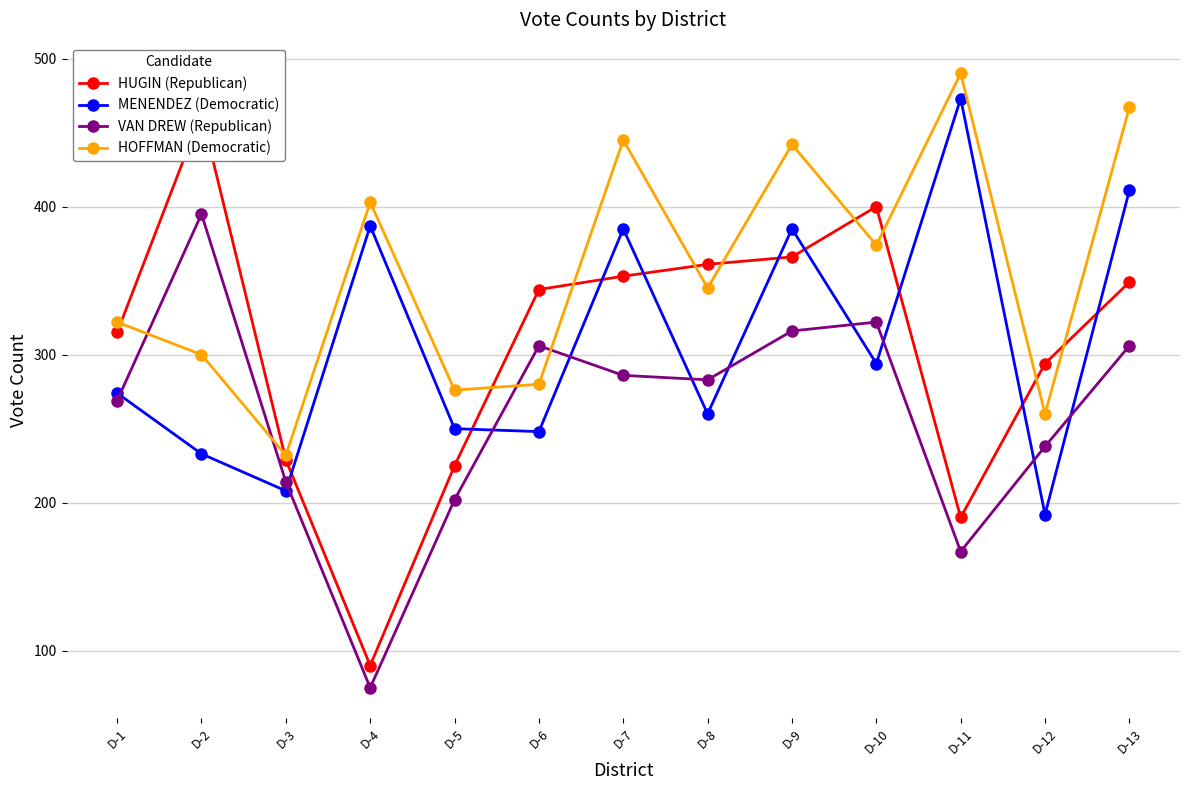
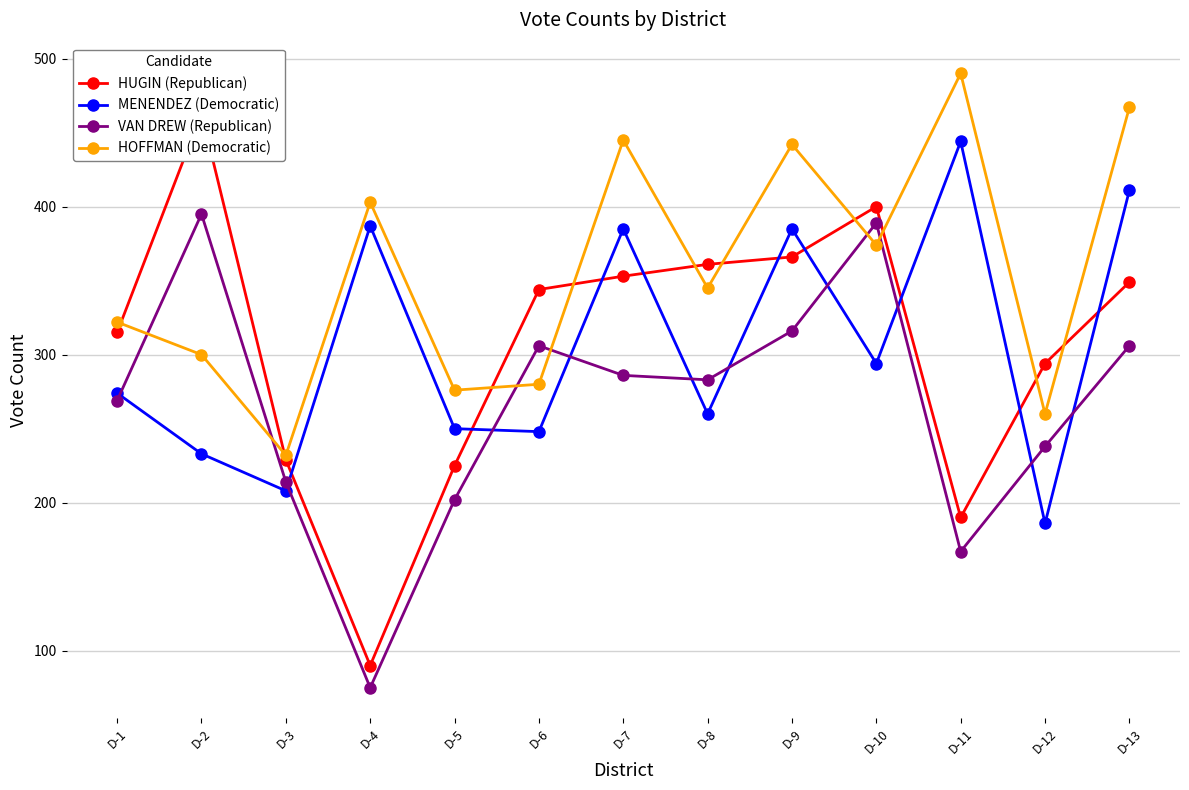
  {
    "HUGIN (Republican)": {
      "D-1": 315,
      "D-3": 229,
      "D-4": 90,
      "D-5": 225,
      "D-6": 344,
      "D-7": 353,
      "D-8": 361,
      "D-9": 366,
      "D-10": 400,
      "D-11": 190,
      "D-12": 294,
      "D-13": 349
    },
    "MENENDEZ (Democratic)": {
      "D-1": 274,
      "D-2": 233,
      "D-3": 208,
      "D-4": 387,
      "D-5": 250,
      "D-6": 248,
      "D-7": 385,
      "D-8": 260,
      "D-9": 385,
      "D-10": 294,
-     "D-11": 473,
-     "D-12": 192,
+     "D-11": 444,
+     "D-12": 186,
      "D-13": 411
    },
    "VAN DREW (Republican)": {
      "D-1": 269,
      "D-2": 395,
      "D-3": 214,
      "D-4": 75,
      "D-5": 202,
      "D-6": 306,
      "D-7": 286,
      "D-8": 283,
      "D-9": 316,
-     "D-10": 322,
+     "D-10": 389,
      "D-11": 167,
      "D-12": 238,
      "D-13": 306
    },
    "HOFFMAN (Democratic)": {
      "D-1": 322,
      "D-2": 300,
      "D-3": 232,
      "D-4": 403,
      "D-5": 276,
      "D-6": 280,
      "D-7": 445,
      "D-8": 345,
      "D-9": 442,
      "D-10": 374,
      "D-11": 490,
      "D-12": 260,
      "D-13": 467
    }
  }
